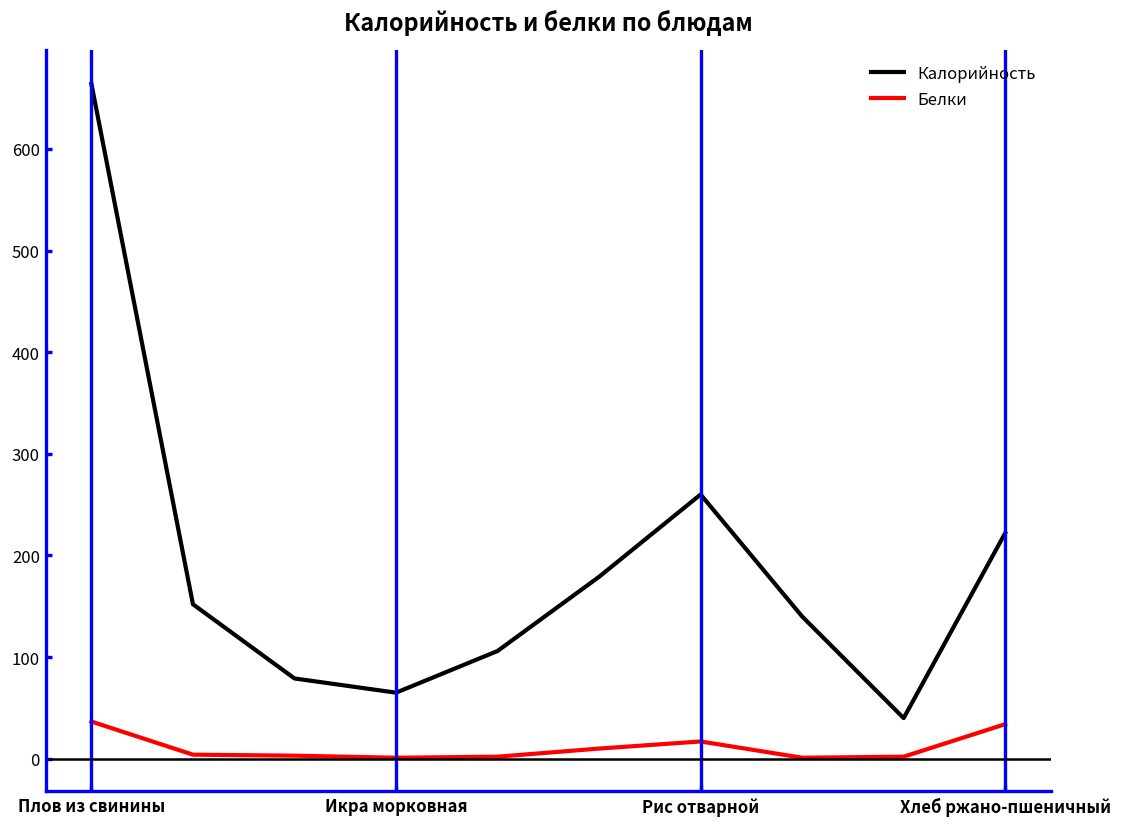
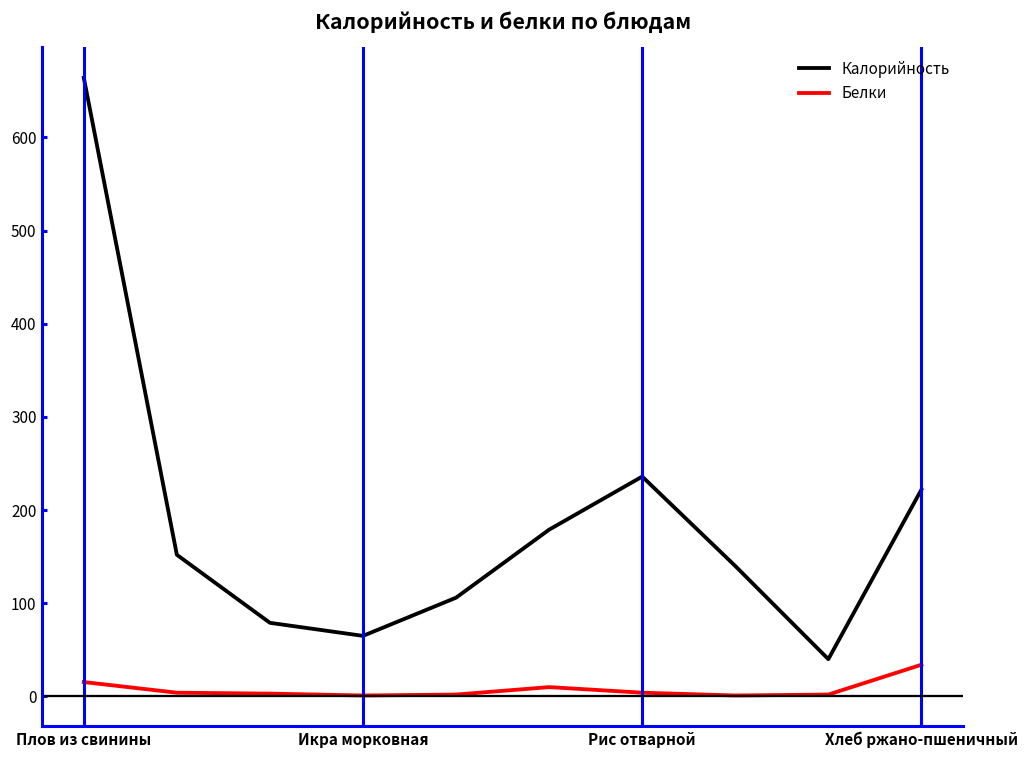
  {
    "Калорийность": {
      "Плов из свинины": 660,
      "Икра морковная": 70,
-     "Рис отварной": 260,
+     "Рис отварной": 240,
      "Хлеб ржано-пшеничный": 220
    },
    "Белки": {
-     "Плов из свинины": 40,
+     "Плов из свинины": 20,
      "Икра морковная": 0,
-     "Рис отварной": 20,
+     "Рис отварной": 0,
      "Хлеб ржано-пшеничный": 30
    }
  }
